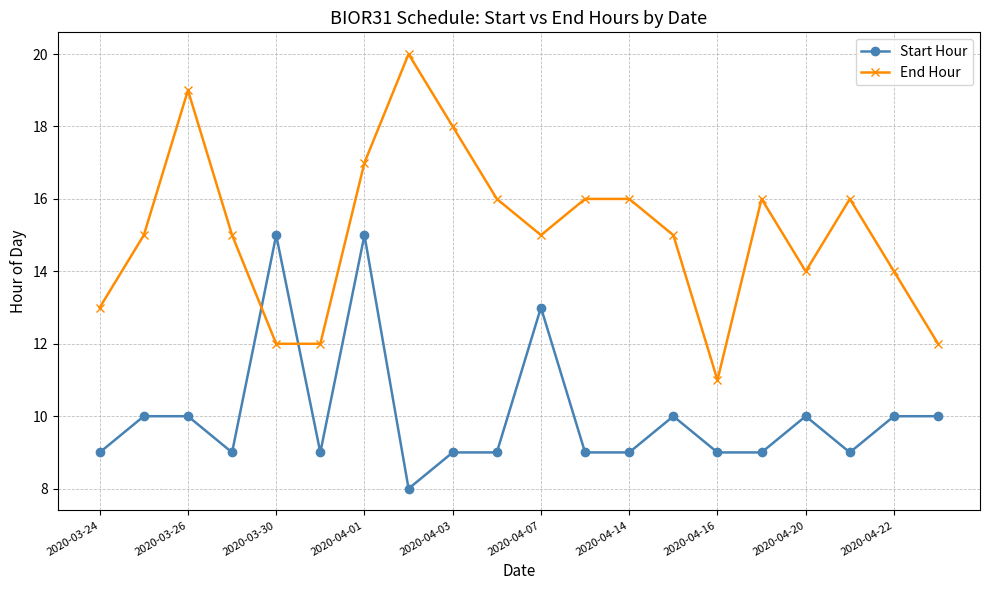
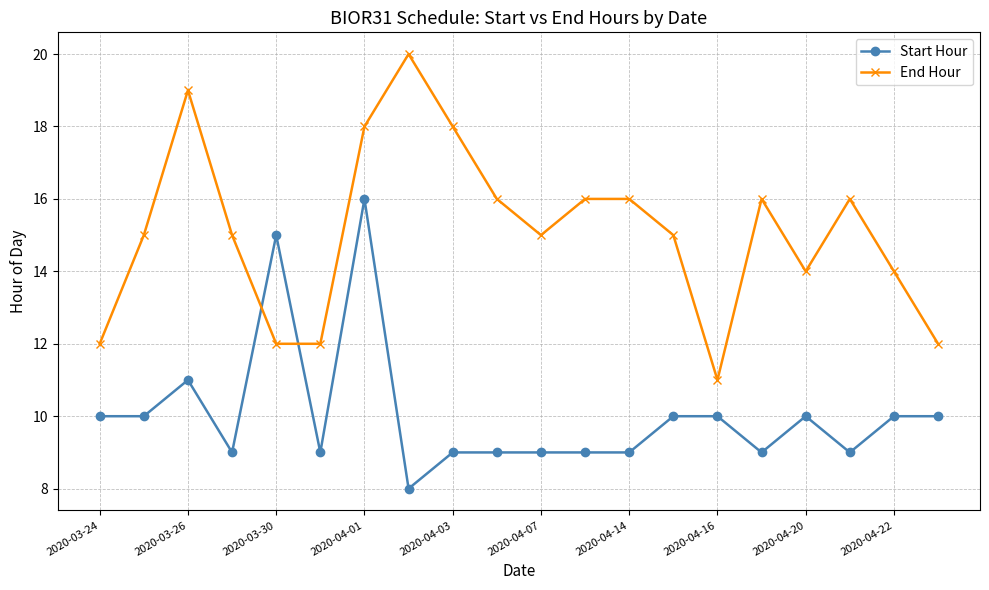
  {
    "Start Hour": {
-     "2020-03-24": 9,
-     "2020-03-26": 10,
+     "2020-03-24": 10,
+     "2020-03-26": 11,
      "2020-03-30": 15,
-     "2020-04-01": 15,
+     "2020-04-01": 16,
      "2020-04-03": 9,
-     "2020-04-07": 13,
+     "2020-04-07": 9,
      "2020-04-14": 9,
-     "2020-04-16": 9,
+     "2020-04-16": 10,
      "2020-04-20": 10,
      "2020-04-22": 10
    },
    "End Hour": {
-     "2020-03-24": 13,
+     "2020-03-24": 12,
      "2020-03-26": 19,
      "2020-03-30": 12,
-     "2020-04-01": 17,
+     "2020-04-01": 18,
      "2020-04-03": 18,
      "2020-04-07": 15,
      "2020-04-14": 16,
      "2020-04-16": 11,
      "2020-04-20": 14,
      "2020-04-22": 14
    }
  }
